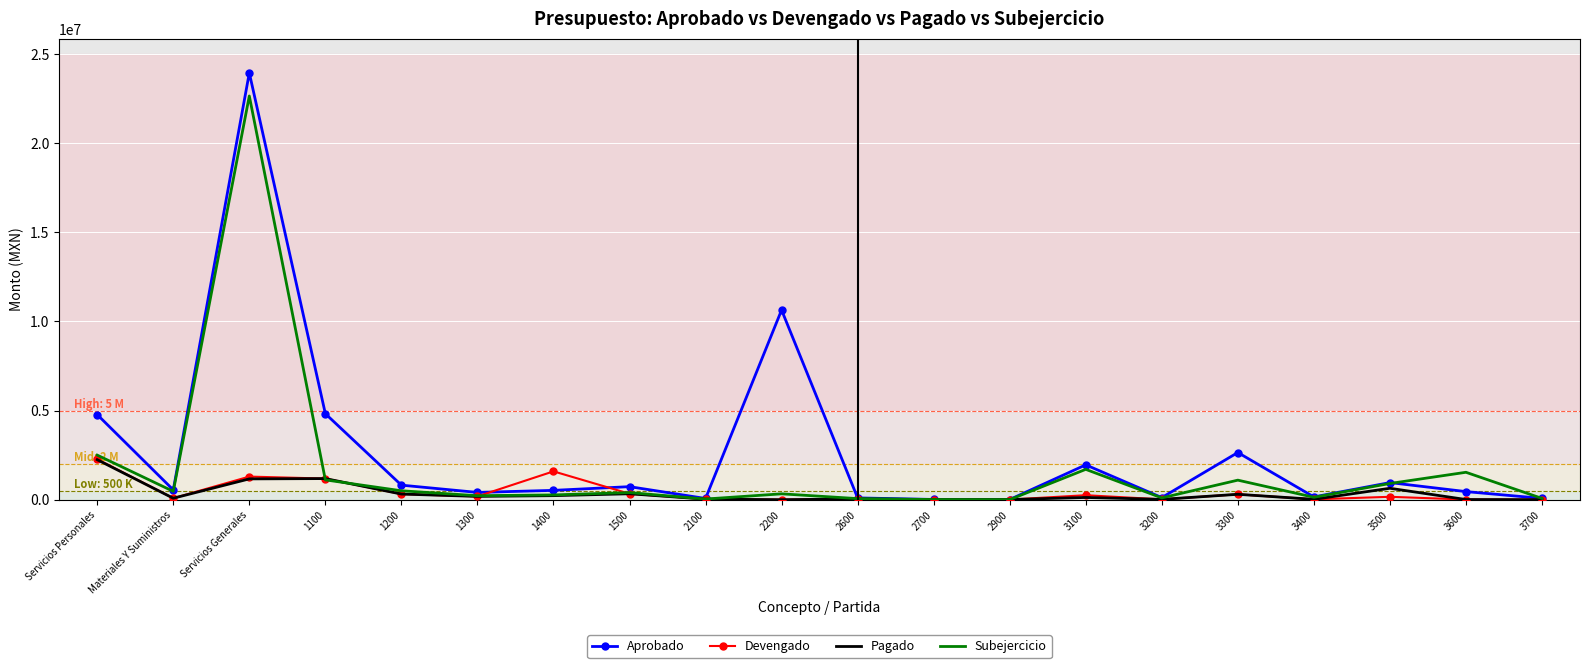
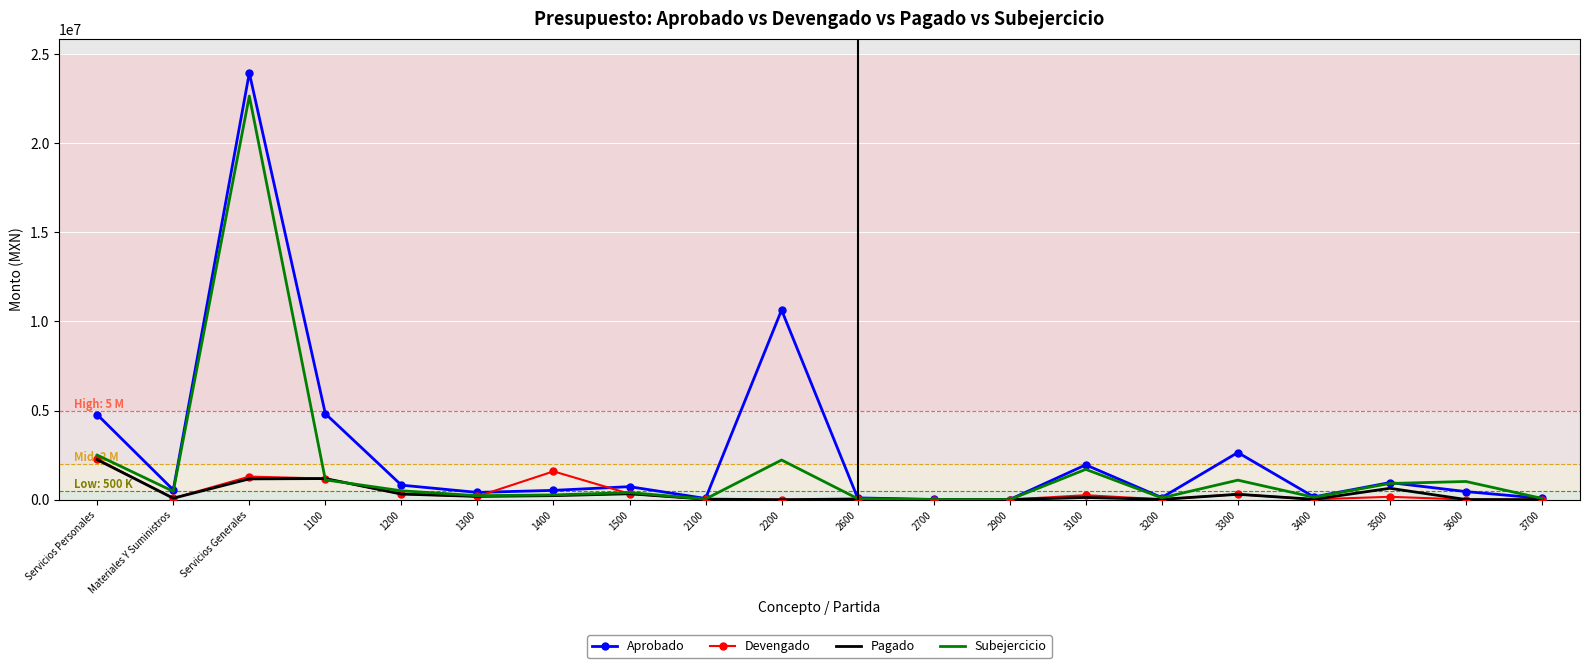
  {
    "Aprobado": {
      "Servicios Generales": 23900000,
      "1100": 4800000,
      "1200": 800000,
      "1300": 400000,
      "1400": 500000,
      "1500": 700000,
      "2200": 10600000,
      "3100": 2000000,
      "3300": 2600000,
      "3600": 500000
    },
    "Devengado": {
      "1400": 1600000,
      "3500": 200000
    },
    "Pagado": {
      "3500": 600000
    },
    "Subejercicio": {
      "Servicios Generales": 22600000,
      "1200": 500000,
-     "2200": 300000,
+     "2200": 2200000,
      "3100": 1700000,
      "3300": 1100000,
-     "3600": 1500000
+     "3600": 1000000
    }
  }
